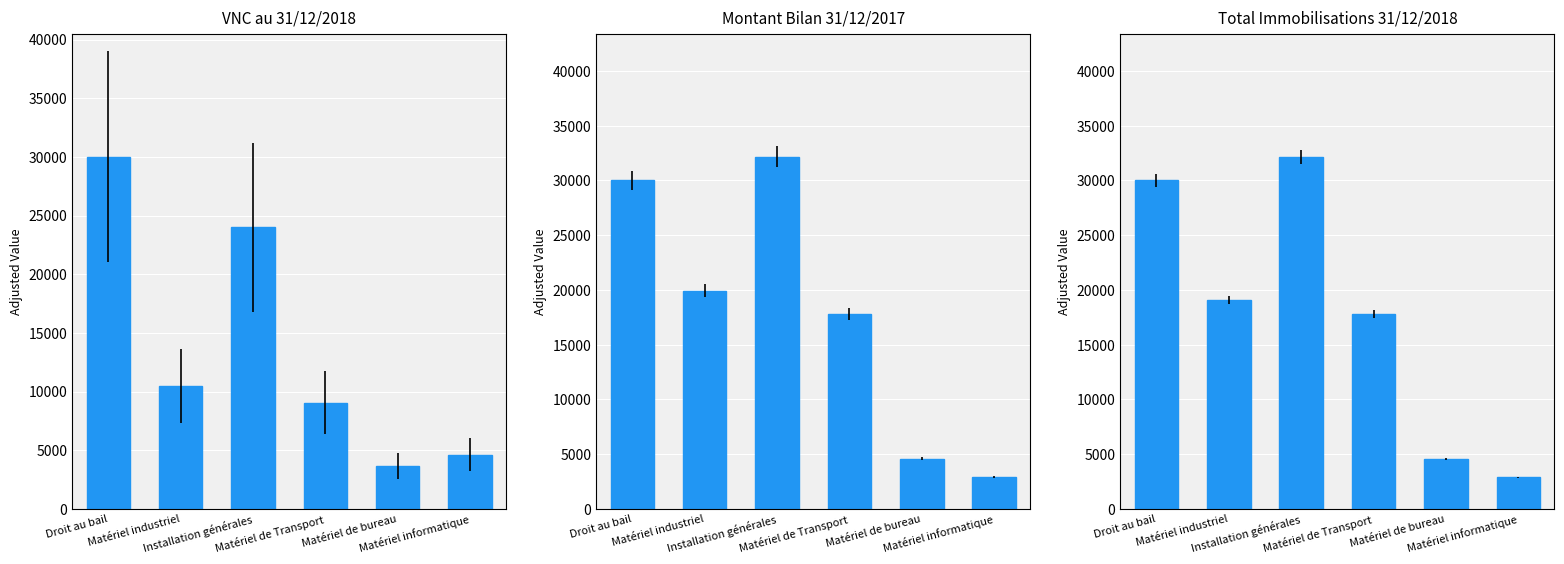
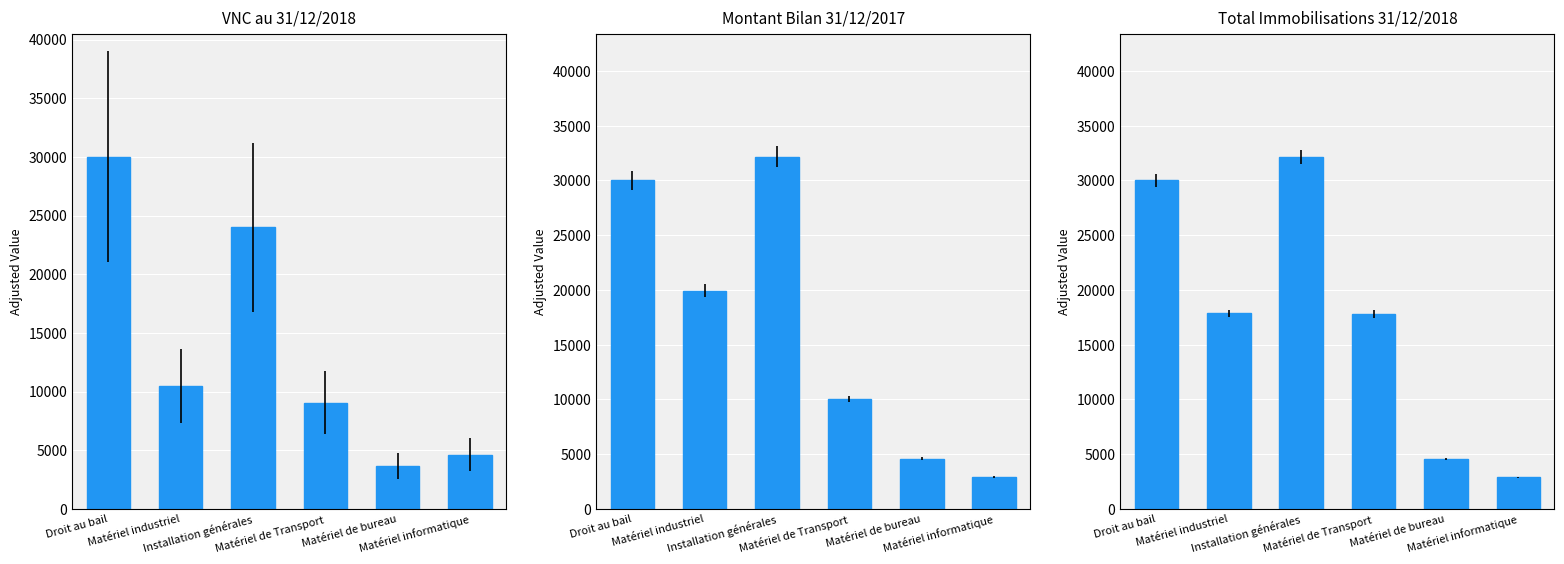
  {
    "VNC au 31/12/2018": {
      "Droit au bail": 30000,
      "Matériel industriel": 10400,
      "Installation générales": 24000,
      "Matériel de Transport": 9100,
      "Matériel de bureau": 3700,
      "Matériel informatique": 4600
    },
    "Montant Bilan 31/12/2017": {
      "Droit au bail": 30000,
      "Matériel industriel": 19900,
      "Installation générales": 32200,
-     "Matériel de Transport": 17800,
+     "Matériel de Transport": 10000,
      "Matériel de bureau": 4600,
      "Matériel informatique": 2900
    },
    "Total Immobilisations 31/12/2018": {
      "Droit au bail": 30000,
-     "Matériel industriel": 19100,
+     "Matériel industriel": 17900,
      "Installation générales": 32200,
      "Matériel de Transport": 17800,
      "Matériel de bureau": 4600,
      "Matériel informatique": 2900
    }
  }
